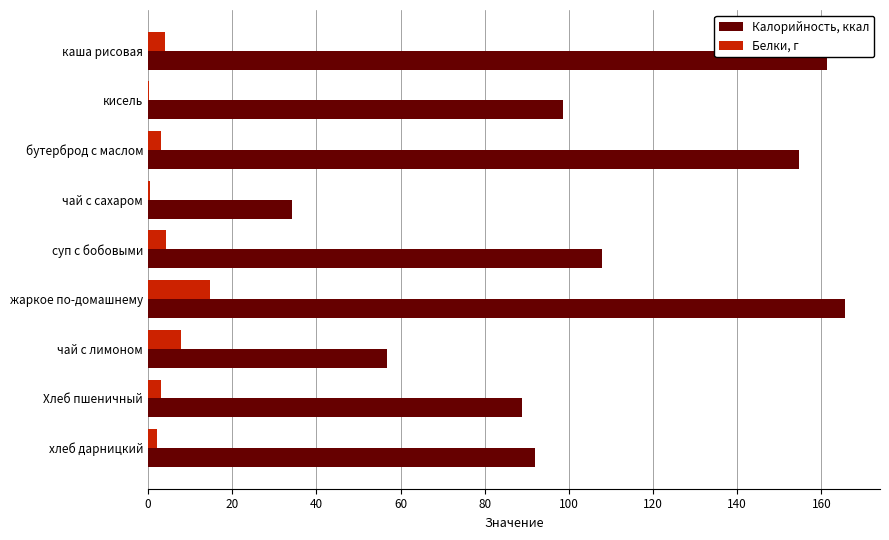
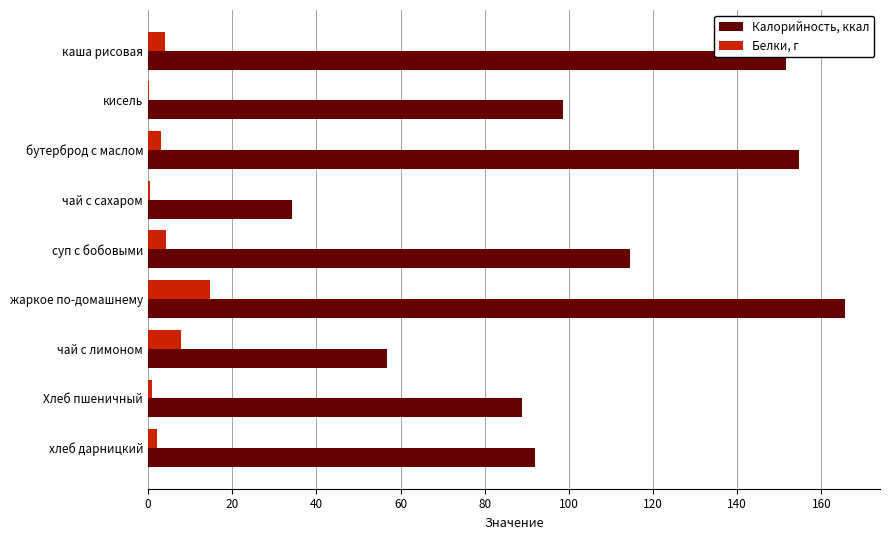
  {
    "Калорийность, ккал": {
-     "каша рисовая": 161,
+     "каша рисовая": 152,
      "кисель": 99,
      "бутерброд с маслом": 155,
      "чай с сахаром": 34,
-     "суп с бобовыми": 108,
+     "суп с бобовыми": 114,
      "жаркое по-домашнему": 166,
      "чай с лимоном": 57,
      "Хлеб пшеничный": 89,
      "хлеб дарницкий": 92
    },
    "Белки, г": {
      "каша рисовая": 4,
      "бутерброд с маслом": 3,
      "суп с бобовыми": 4,
      "жаркое по-домашнему": 15,
      "чай с лимоном": 8,
-     "Хлеб пшеничный": 3,
+     "Хлеб пшеничный": 1,
      "хлеб дарницкий": 2
    }
  }
